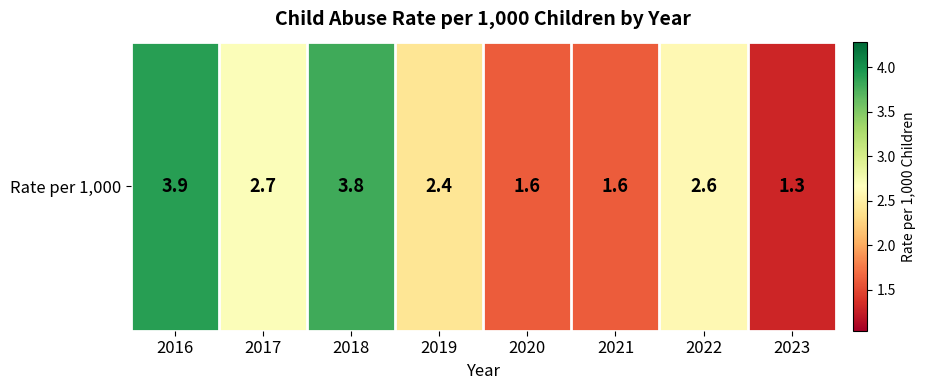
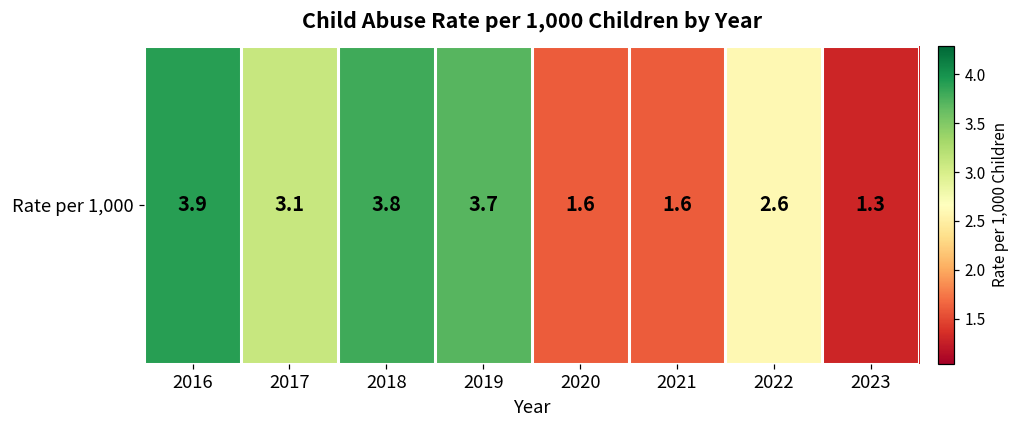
  {
    "Rate per 1,000": {
      "2016": 3.9,
-     "2017": 2.7,
+     "2017": 3.1,
      "2018": 3.8,
-     "2019": 2.4,
+     "2019": 3.7,
      "2020": 1.6,
      "2021": 1.6,
      "2022": 2.6,
      "2023": 1.3
    }
  }
